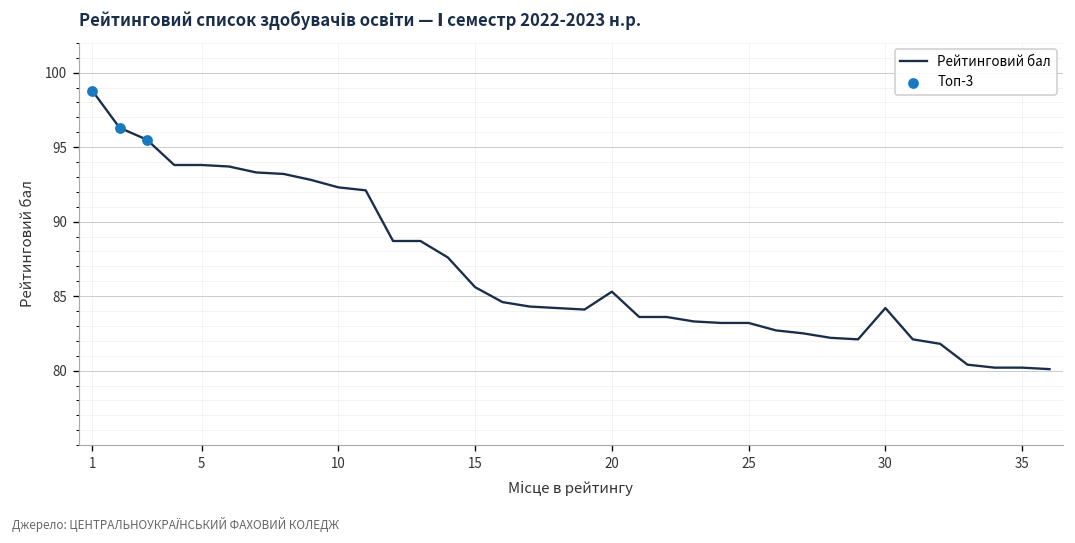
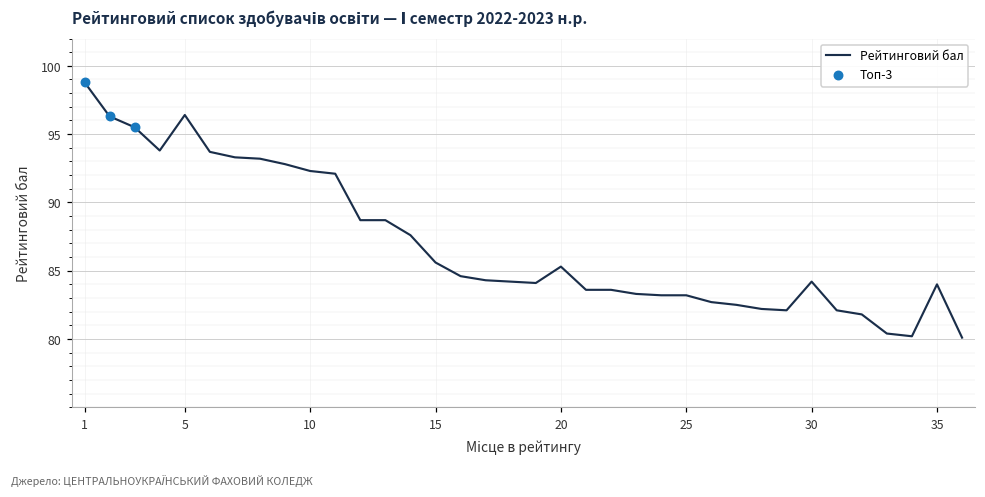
  {
    "Рейтинговий бал": {
-     "5": 93.8,
+     "5": 96.4,
      "10": 92.3,
      "15": 85.6,
      "20": 85.3,
      "25": 83.2,
      "30": 84.2,
-     "35": 80.2
+     "35": 84.0
    }
  }
